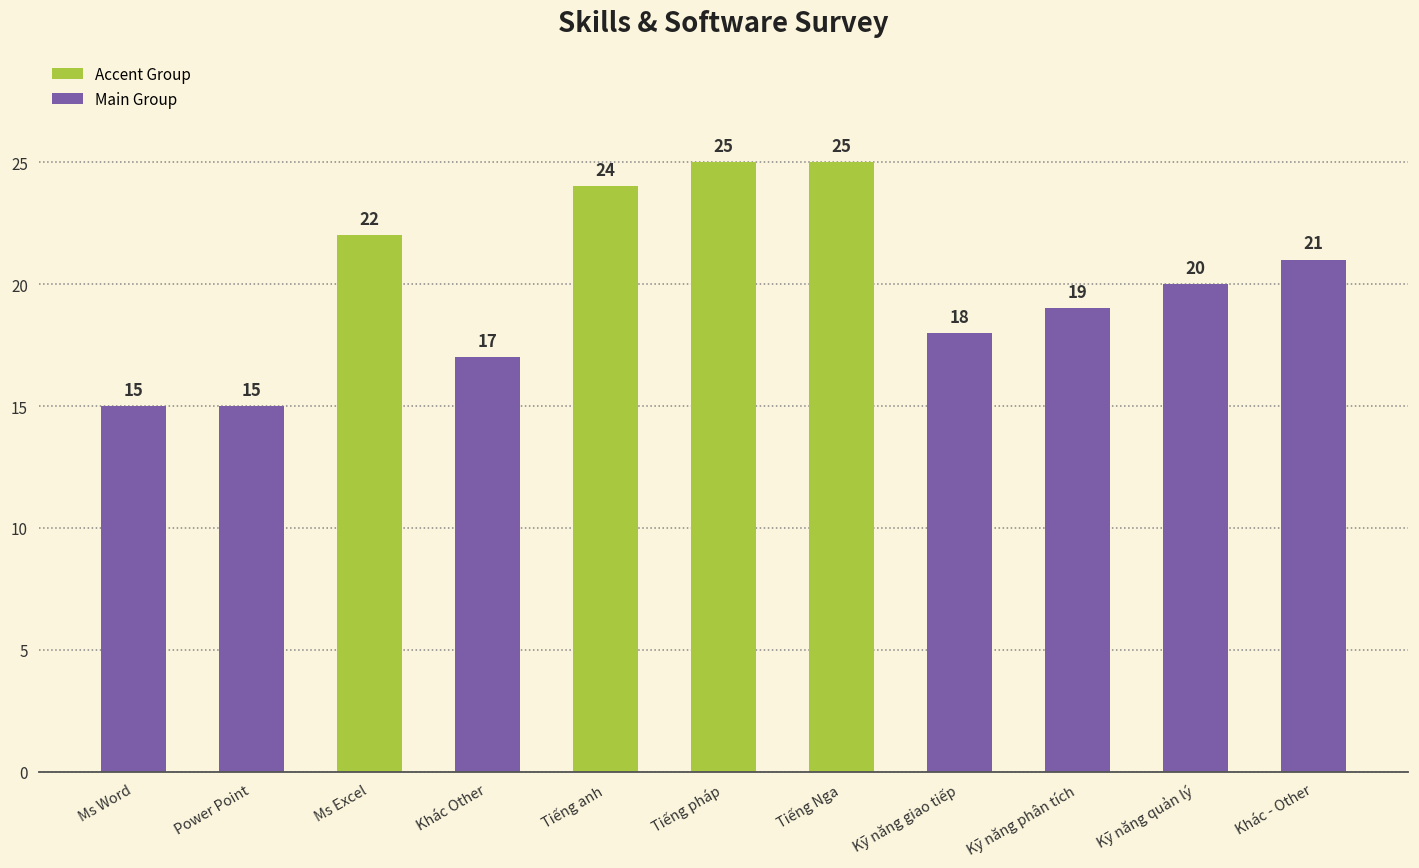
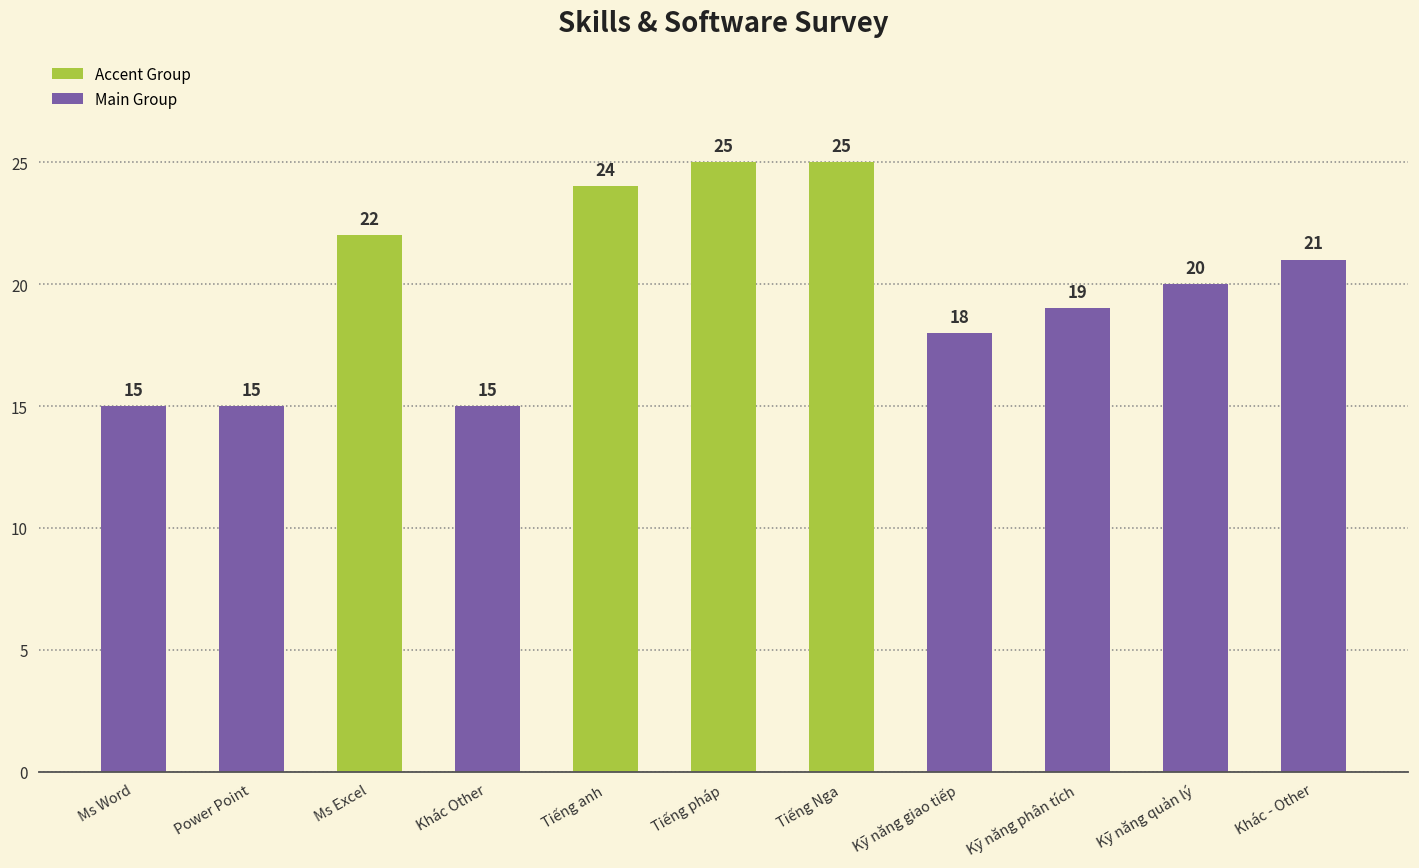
  {
    "Accent Group": {
      "Ms Excel": 22,
      "Tiếng anh": 24,
      "Tiếng pháp": 25,
      "Tiếng Nga": 25
    },
    "Main Group": {
      "Ms Word": 15,
      "Power Point": 15,
-     "Khác Other": 17,
+     "Khác Other": 15,
      "Kỹ năng giao tiếp": 18,
      "Kỹ năng phân tích": 19,
      "Kỹ năng quản lý": 20,
      "Khác - Other": 21
    }
  }
